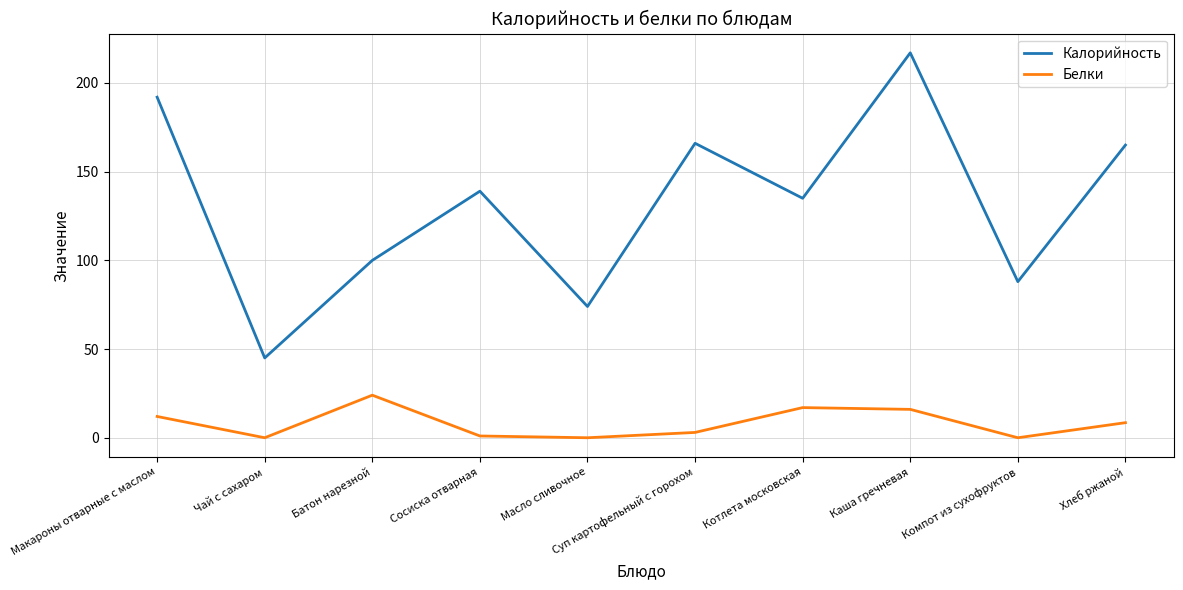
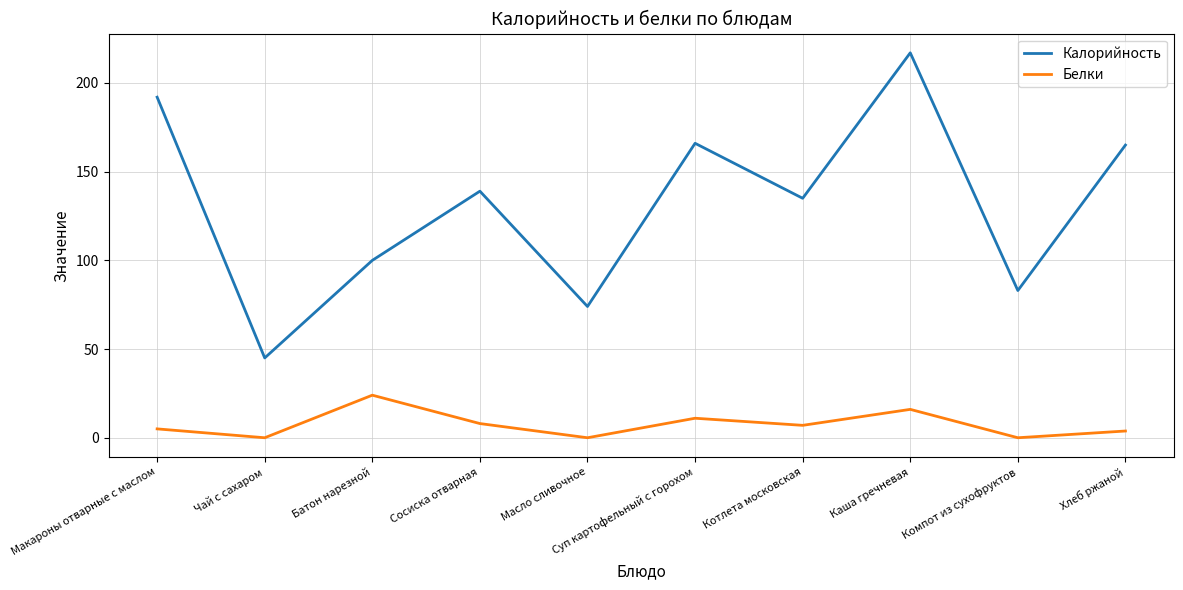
  {
    "Калорийность": {
      "Макароны отварные с маслом": 192,
      "Чай с сахаром": 45,
      "Батон нарезной": 100,
      "Сосиска отварная": 139,
      "Масло сливочное": 74,
      "Суп картофельный с горохом": 166,
      "Котлета московская": 135,
      "Каша гречневая": 217,
-     "Компот из сухофруктов": 88,
+     "Компот из сухофруктов": 83,
      "Хлеб ржаной": 165
    },
    "Белки": {
-     "Макароны отварные с маслом": 12,
+     "Макароны отварные с маслом": 5,
      "Чай с сахаром": 0,
      "Батон нарезной": 24,
-     "Сосиска отварная": 1,
+     "Сосиска отварная": 8,
      "Масло сливочное": 0,
-     "Суп картофельный с горохом": 3,
-     "Котлета московская": 17,
+     "Суп картофельный с горохом": 11,
+     "Котлета московская": 7,
      "Каша гречневая": 16,
      "Компот из сухофруктов": 0,
-     "Хлеб ржаной": 9
+     "Хлеб ржаной": 4
    }
  }
